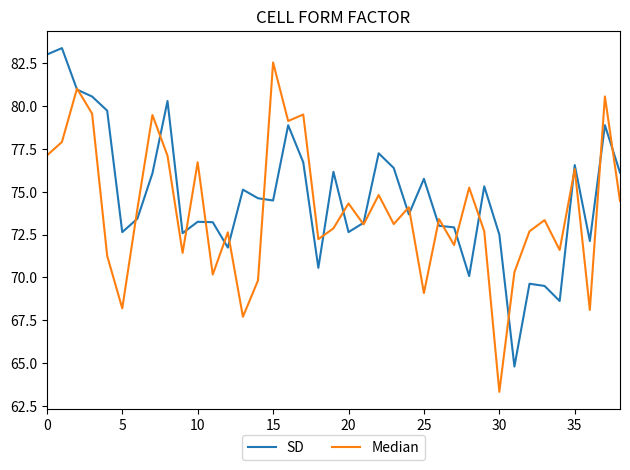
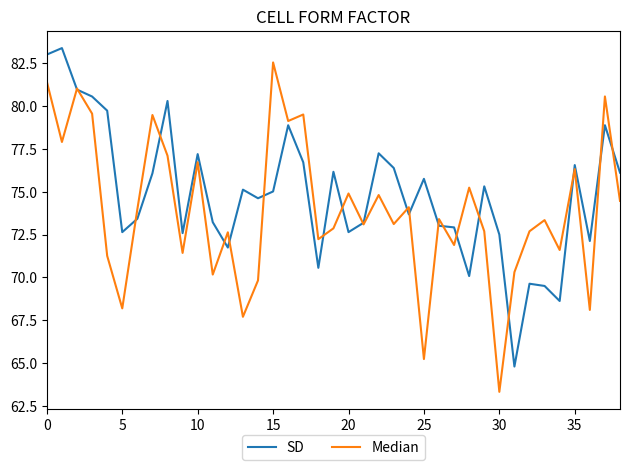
  {
    "SD": {
      "0": 83.0,
      "5": 72.6,
-     "10": 73.2,
-     "15": 74.5,
+     "10": 77.2,
+     "15": 75.0,
      "20": 72.6,
      "25": 75.7,
      "30": 72.5,
      "35": 76.5
    },
    "Median": {
-     "0": 77.1,
+     "0": 81.4,
      "5": 68.2,
      "10": 76.7,
      "15": 82.5,
-     "20": 74.3,
-     "25": 69.1,
+     "20": 74.9,
+     "25": 65.3,
      "30": 63.3,
      "35": 76.3
    }
  }
